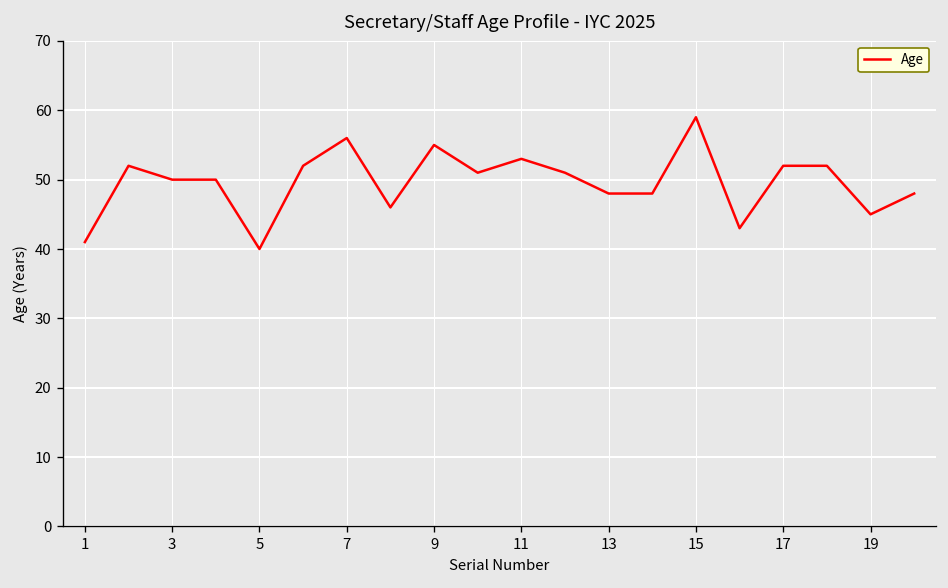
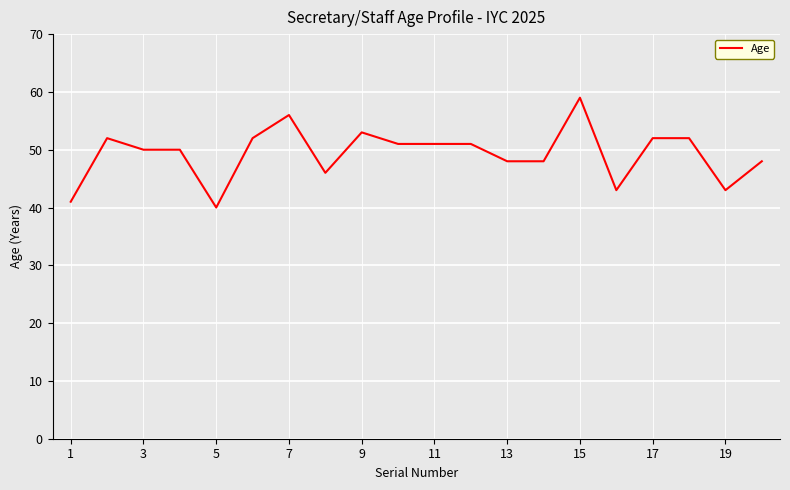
  {
    "1": 41,
    "3": 50,
    "5": 40,
    "7": 56,
-   "9": 55,
-   "11": 53,
+   "9": 53,
+   "11": 51,
    "13": 48,
    "15": 59,
    "17": 52,
-   "19": 45
+   "19": 43
  }
